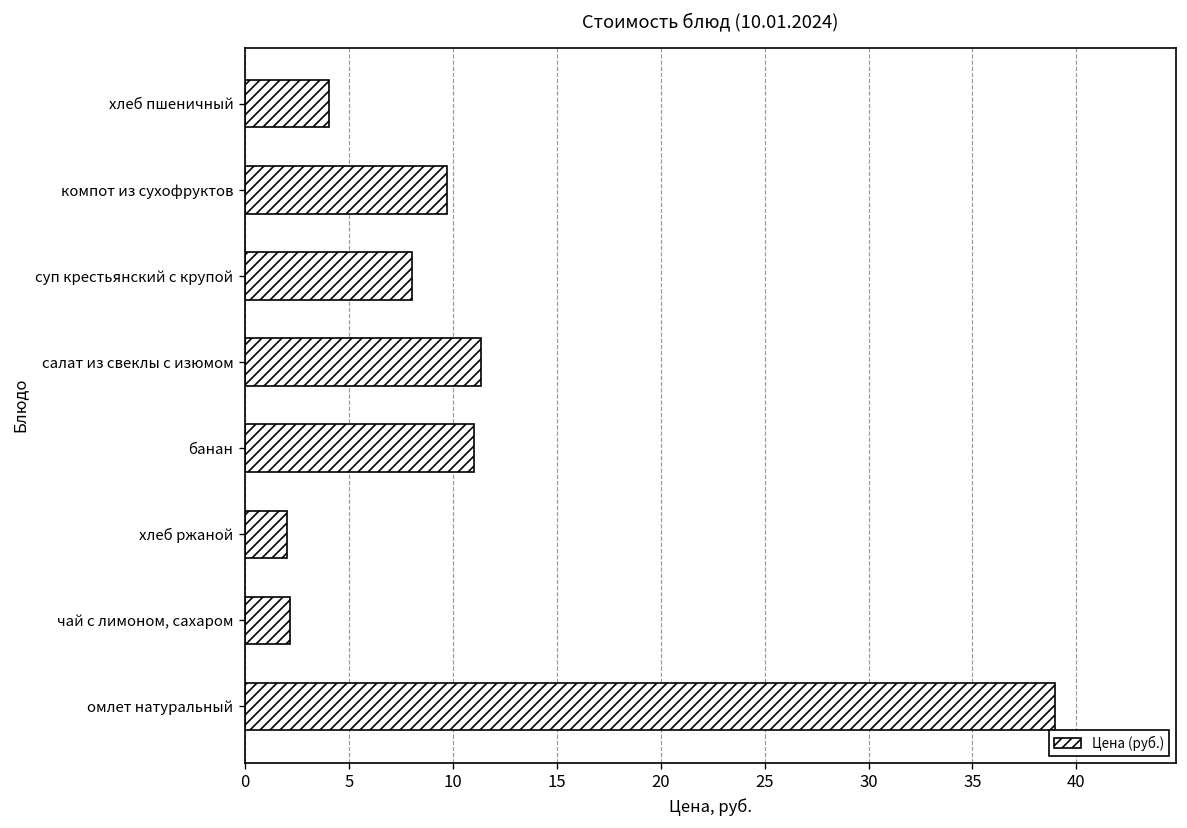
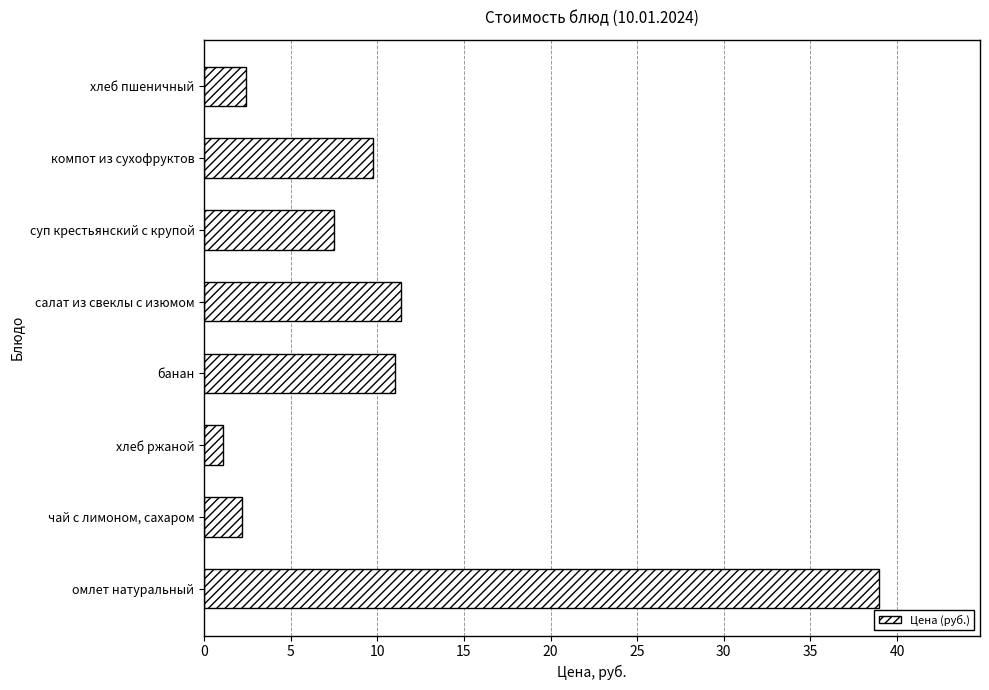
  {
-   "хлеб пшеничный": 4.1,
+   "хлеб пшеничный": 2.4,
    "компот из сухофруктов": 9.7,
-   "суп крестьянский с крупой": 8.0,
+   "суп крестьянский с крупой": 7.5,
    "салат из свеклы с изюмом": 11.4,
    "банан": 11.0,
-   "хлеб ржаной": 2.0,
+   "хлеб ржаной": 1.1,
    "чай с лимоном, сахаром": 2.2,
    "омлет натуральный": 39.0
  }
